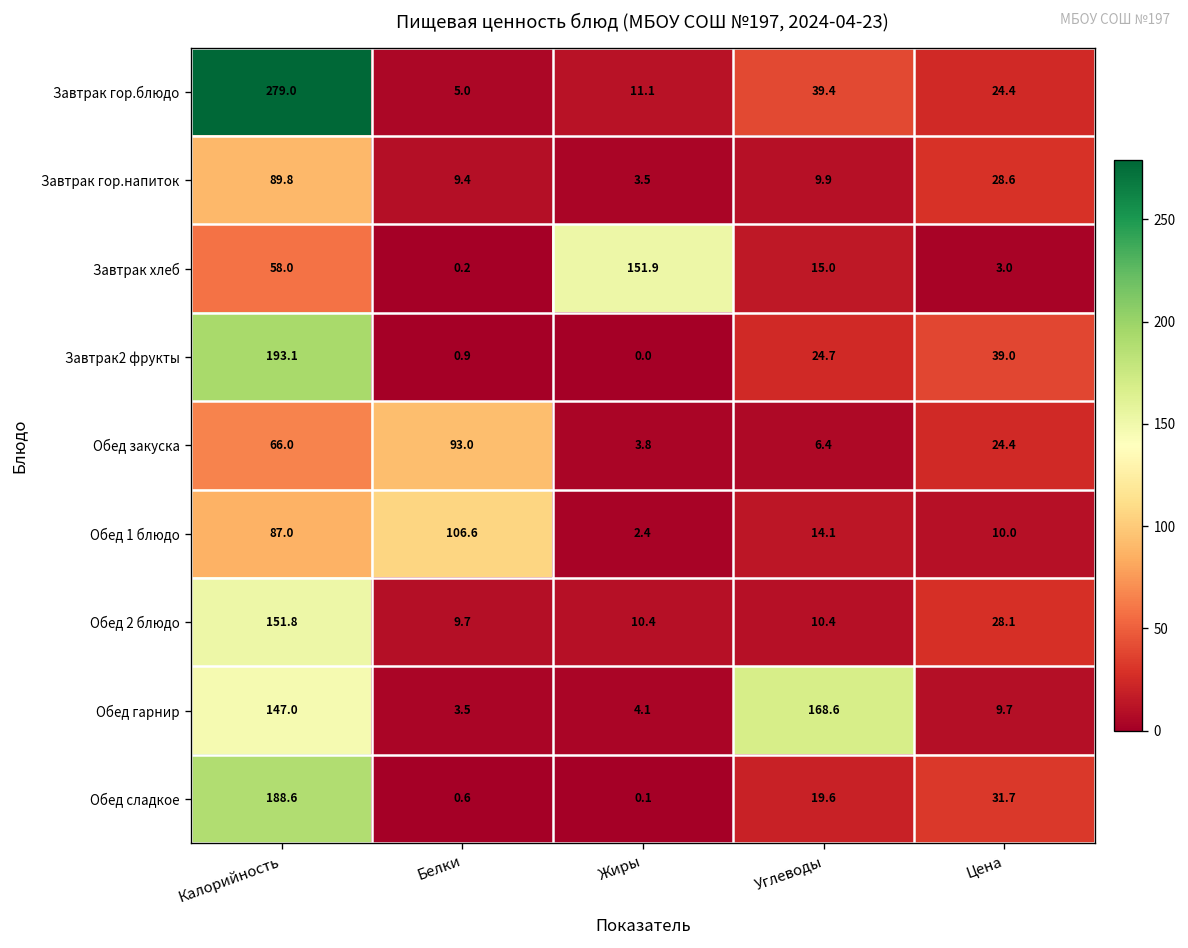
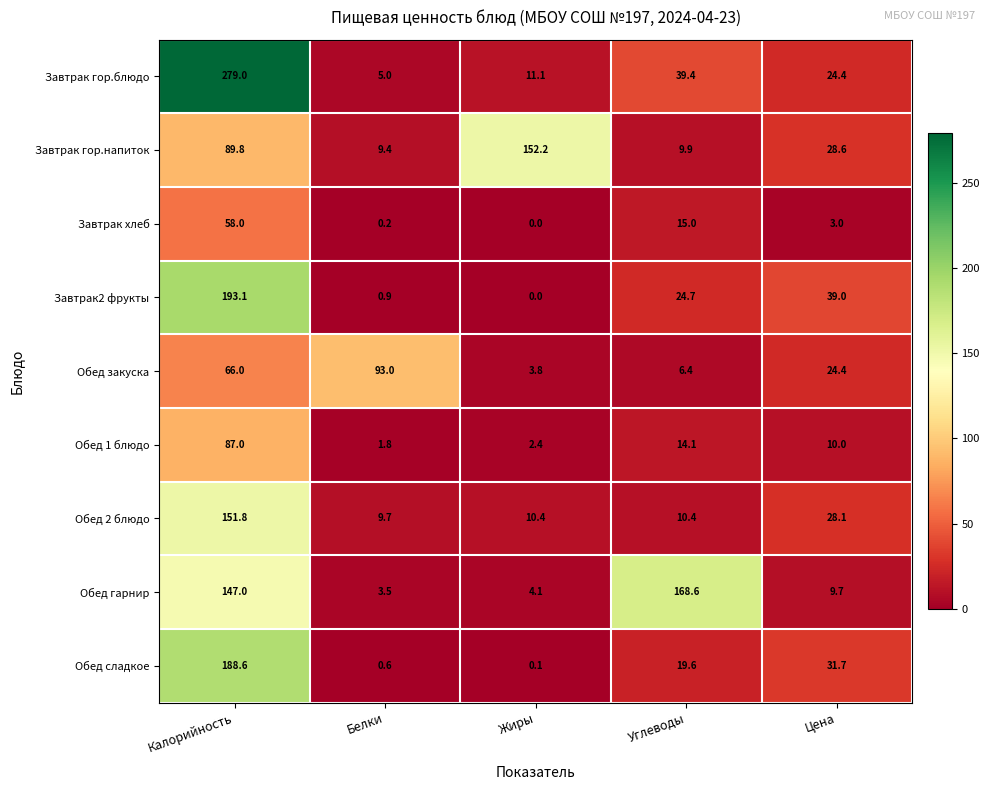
  {
    "Завтрак гор.блюдо": {
      "Калорийность": 279.0,
      "Белки": 5.0,
      "Жиры": 11.1,
      "Углеводы": 39.4,
      "Цена": 24.4
    },
    "Завтрак гор.напиток": {
      "Калорийность": 89.8,
      "Белки": 9.4,
-     "Жиры": 3.5,
+     "Жиры": 152.2,
      "Углеводы": 9.9,
      "Цена": 28.6
    },
    "Завтрак хлеб": {
      "Калорийность": 58.0,
      "Белки": 0.2,
-     "Жиры": 151.9,
+     "Жиры": 0.0,
      "Углеводы": 15.0,
      "Цена": 3.0
    },
    "Завтрак2 фрукты": {
      "Калорийность": 193.1,
      "Белки": 0.9,
      "Жиры": 0.0,
      "Углеводы": 24.7,
      "Цена": 39.0
    },
    "Обед закуска": {
      "Калорийность": 66.0,
      "Белки": 93.0,
      "Жиры": 3.8,
      "Углеводы": 6.4,
      "Цена": 24.4
    },
    "Обед 1 блюдо": {
      "Калорийность": 87.0,
-     "Белки": 106.6,
+     "Белки": 1.8,
      "Жиры": 2.4,
      "Углеводы": 14.1,
      "Цена": 10.0
    },
    "Обед 2 блюдо": {
      "Калорийность": 151.8,
      "Белки": 9.7,
      "Жиры": 10.4,
      "Углеводы": 10.4,
      "Цена": 28.1
    },
    "Обед гарнир": {
      "Калорийность": 147.0,
      "Белки": 3.5,
      "Жиры": 4.1,
      "Углеводы": 168.6,
      "Цена": 9.7
    },
    "Обед сладкое": {
      "Калорийность": 188.6,
      "Белки": 0.6,
      "Жиры": 0.1,
      "Углеводы": 19.6,
      "Цена": 31.7
    }
  }
